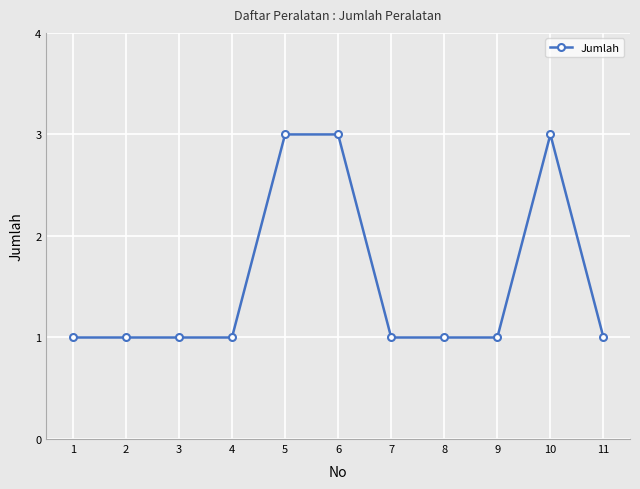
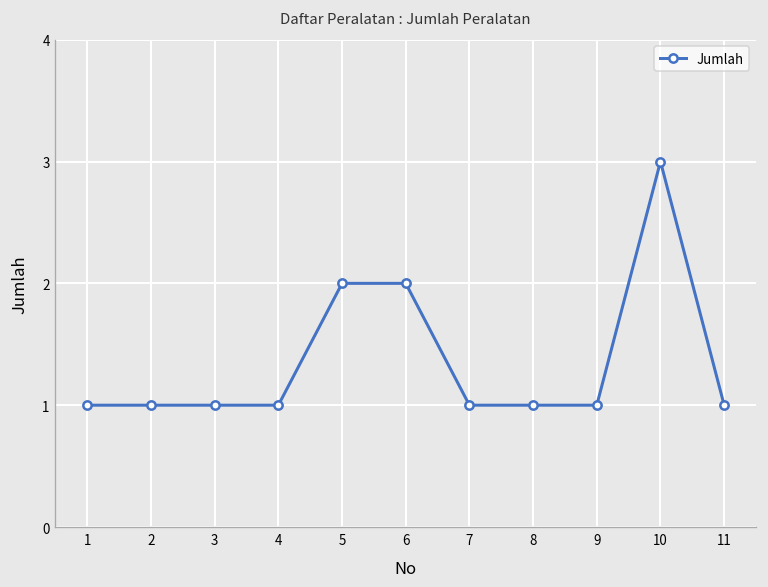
  {
    "1": 1,
    "2": 1,
    "3": 1,
    "4": 1,
-   "5": 3,
-   "6": 3,
+   "5": 2,
+   "6": 2,
    "7": 1,
    "8": 1,
    "9": 1,
    "10": 3,
    "11": 1
  }
